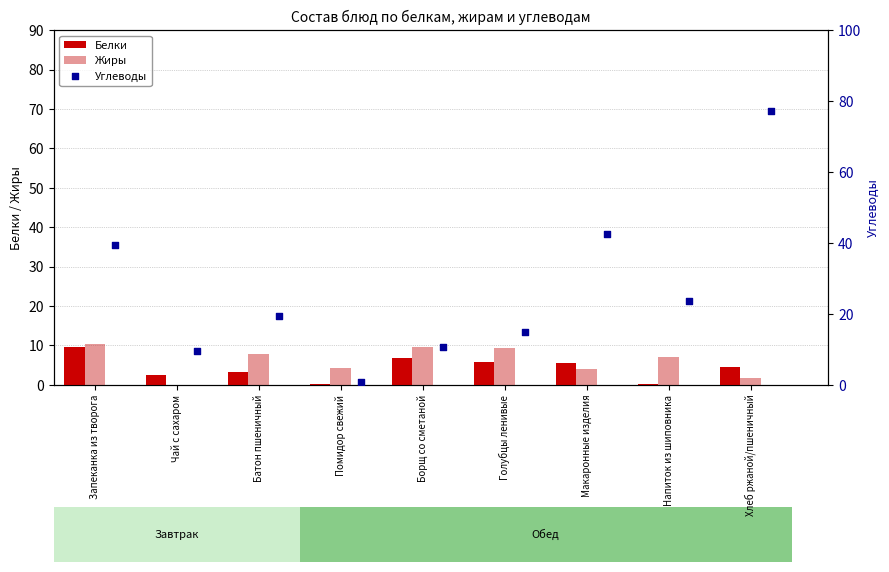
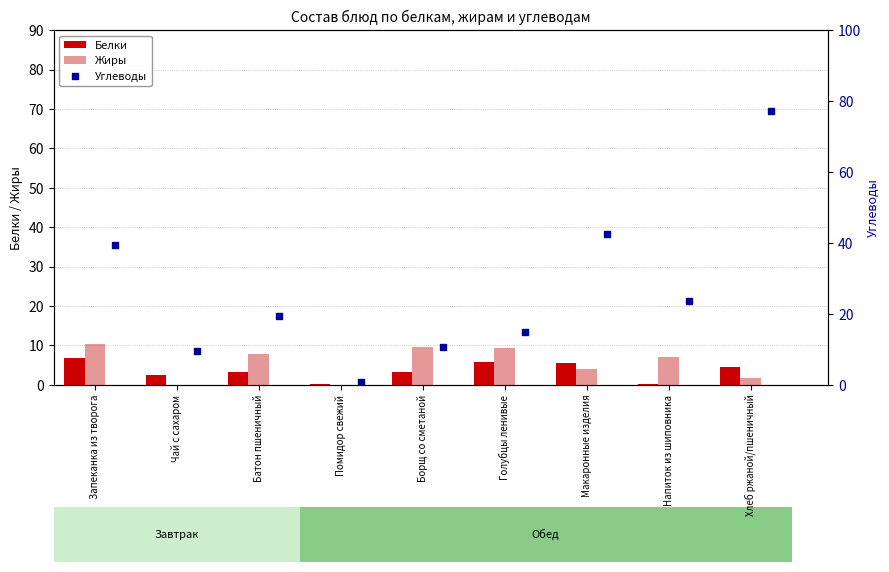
  {
    "Белки": {
-     "Запеканка из творога": 10,
+     "Запеканка из творога": 7,
      "Чай с сахаром": 3,
      "Батон пшеничный": 3,
-     "Борщ со сметаной": 7,
+     "Борщ со сметаной": 3,
      "Голубцы ленивые": 6,
      "Макаронные изделия": 6,
      "Хлеб ржаной/пшеничный": 4
    },
    "Жиры": {
      "Запеканка из творога": 10,
      "Чай с сахаром": 0,
      "Батон пшеничный": 8,
-     "Помидор свежий": 4,
+     "Помидор свежий": 0,
      "Борщ со сметаной": 10,
      "Голубцы ленивые": 9,
      "Макаронные изделия": 4,
      "Напиток из шиповника": 7,
      "Хлеб ржаной/пшеничный": 2
    }
  }
